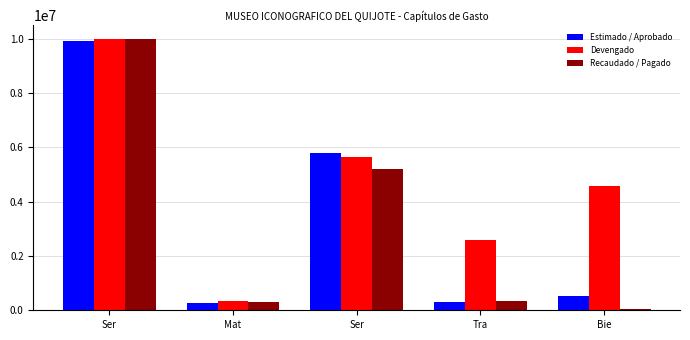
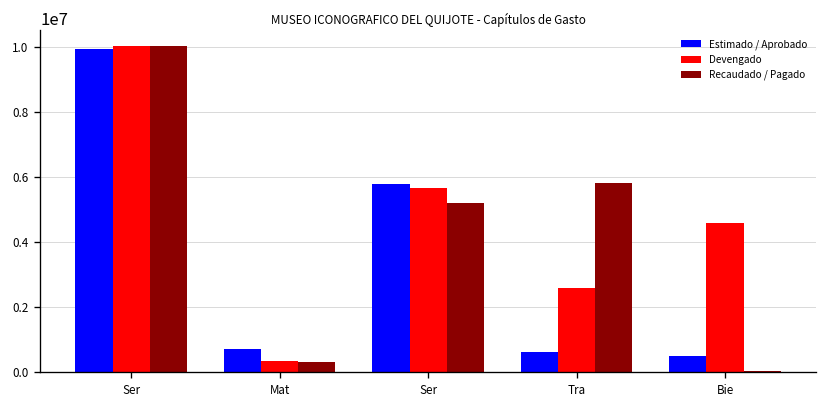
  {
    "Estimado / Aprobado": {
-     "Mat": 300000,
-     "Tra": 300000,
+     "Mat": 700000,
+     "Tra": 600000,
      "Bie": 500000
    },
    "Devengado": {
      "Mat": 300000,
      "Tra": 2600000,
      "Bie": 4600000
    },
    "Recaudado / Pagado": {
      "Mat": 300000,
-     "Tra": 400000
+     "Tra": 5800000
    }
  }
